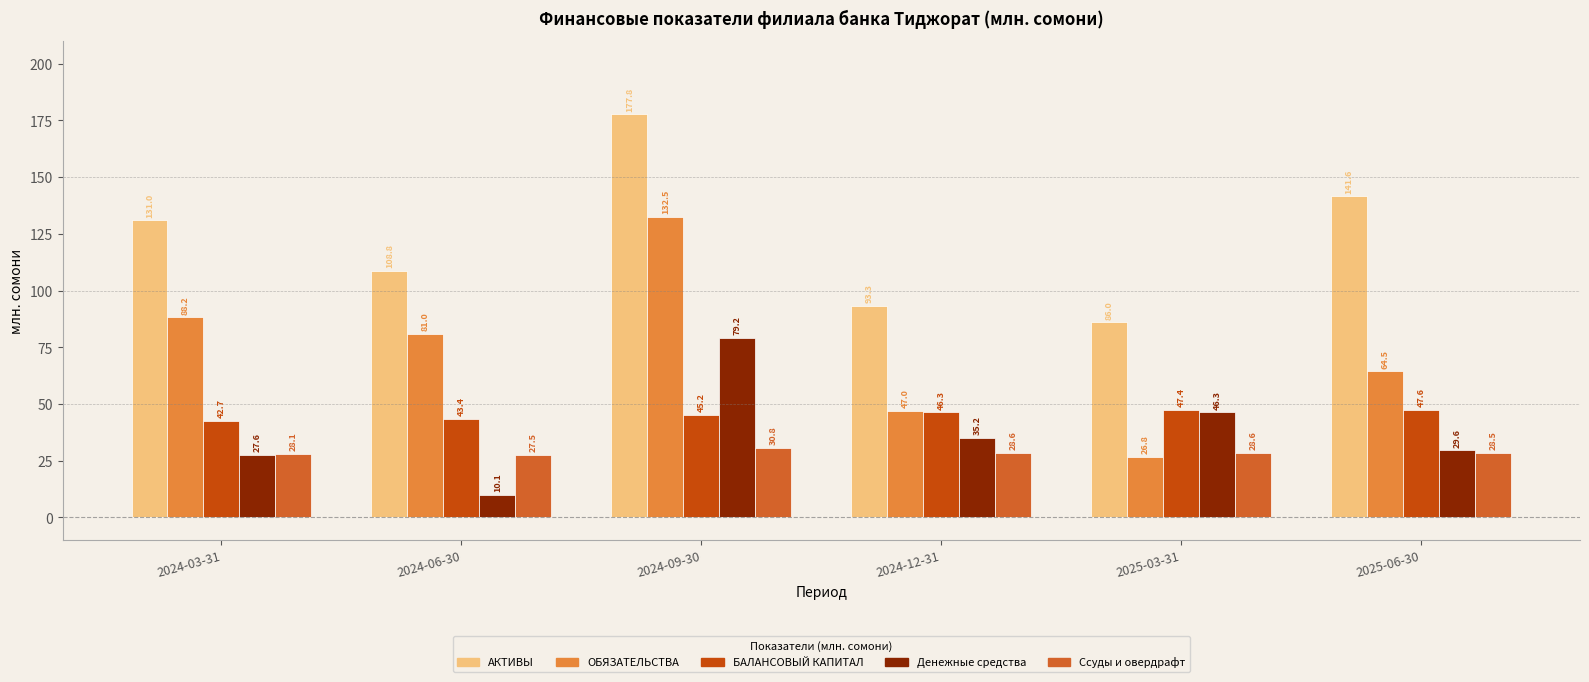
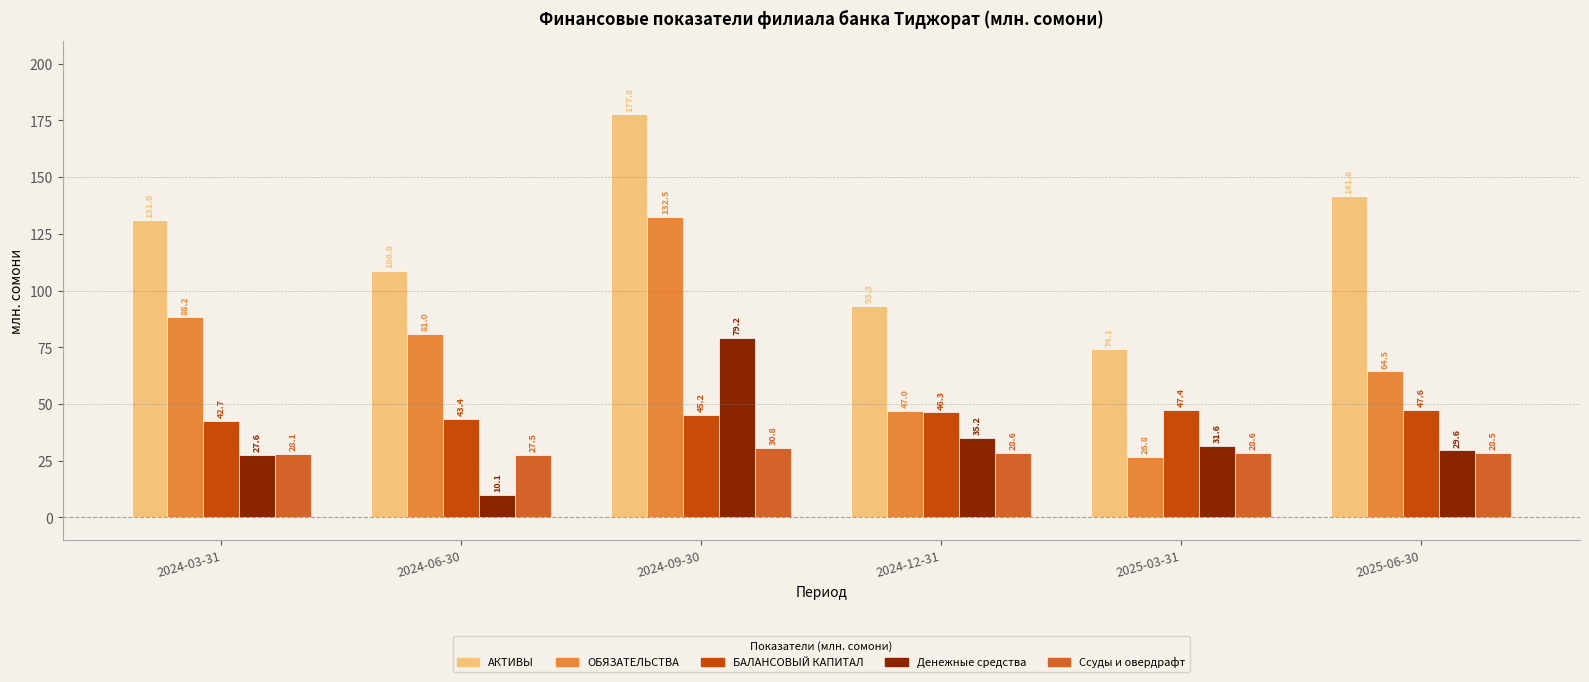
  {
    "АКТИВЫ": {
      "2024-03-31": 131.0,
      "2024-06-30": 108.8,
      "2024-09-30": 177.8,
      "2024-12-31": 93.3,
-     "2025-03-31": 86.0,
+     "2025-03-31": 74.1,
      "2025-06-30": 141.6
    },
    "Денежные средства": {
      "2024-03-31": 27.6,
      "2024-06-30": 10.1,
      "2024-09-30": 79.2,
      "2024-12-31": 35.2,
-     "2025-03-31": 46.3,
+     "2025-03-31": 31.6,
      "2025-06-30": 29.6
    }
  }
